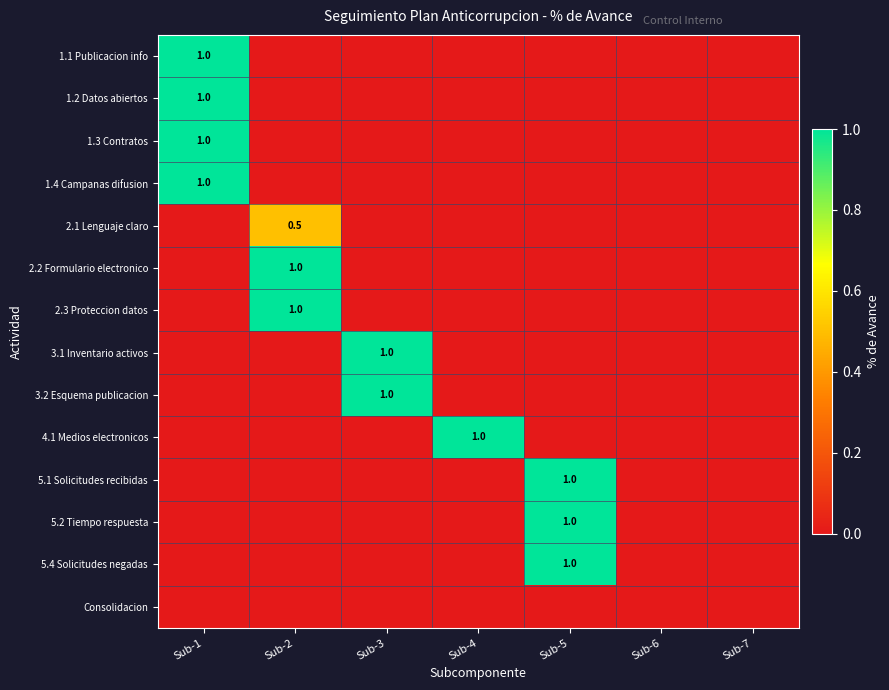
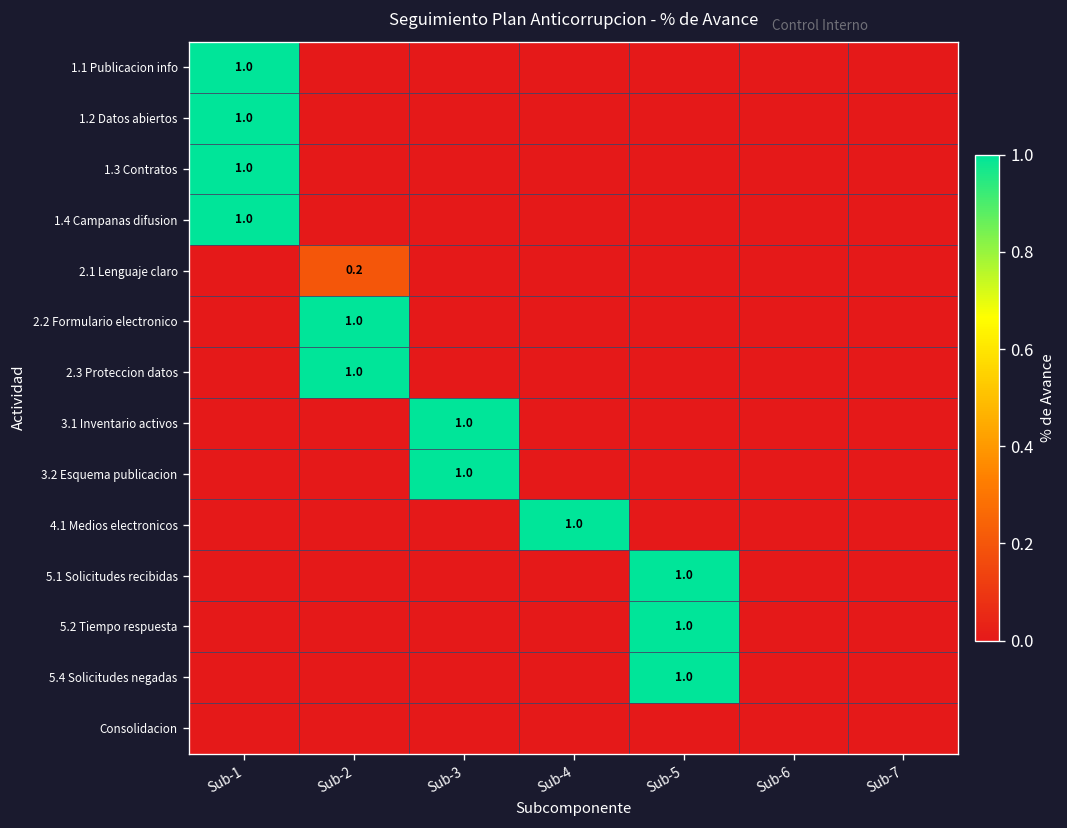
  {
    "1.1 Publicacion info": {
      "Sub-1": 1.0
    },
    "1.2 Datos abiertos": {
      "Sub-1": 1.0
    },
    "1.3 Contratos": {
      "Sub-1": 1.0
    },
    "1.4 Campanas difusion": {
      "Sub-1": 1.0
    },
    "2.1 Lenguaje claro": {
-     "Sub-2": 0.5
+     "Sub-2": 0.2
    },
    "2.2 Formulario electronico": {
      "Sub-2": 1.0
    },
    "2.3 Proteccion datos": {
      "Sub-2": 1.0
    },
    "3.1 Inventario activos": {
      "Sub-3": 1.0
    },
    "3.2 Esquema publicacion": {
      "Sub-3": 1.0
    },
    "4.1 Medios electronicos": {
      "Sub-4": 1.0
    },
    "5.1 Solicitudes recibidas": {
      "Sub-5": 1.0
    },
    "5.2 Tiempo respuesta": {
      "Sub-5": 1.0
    },
    "5.4 Solicitudes negadas": {
      "Sub-5": 1.0
    }
  }
